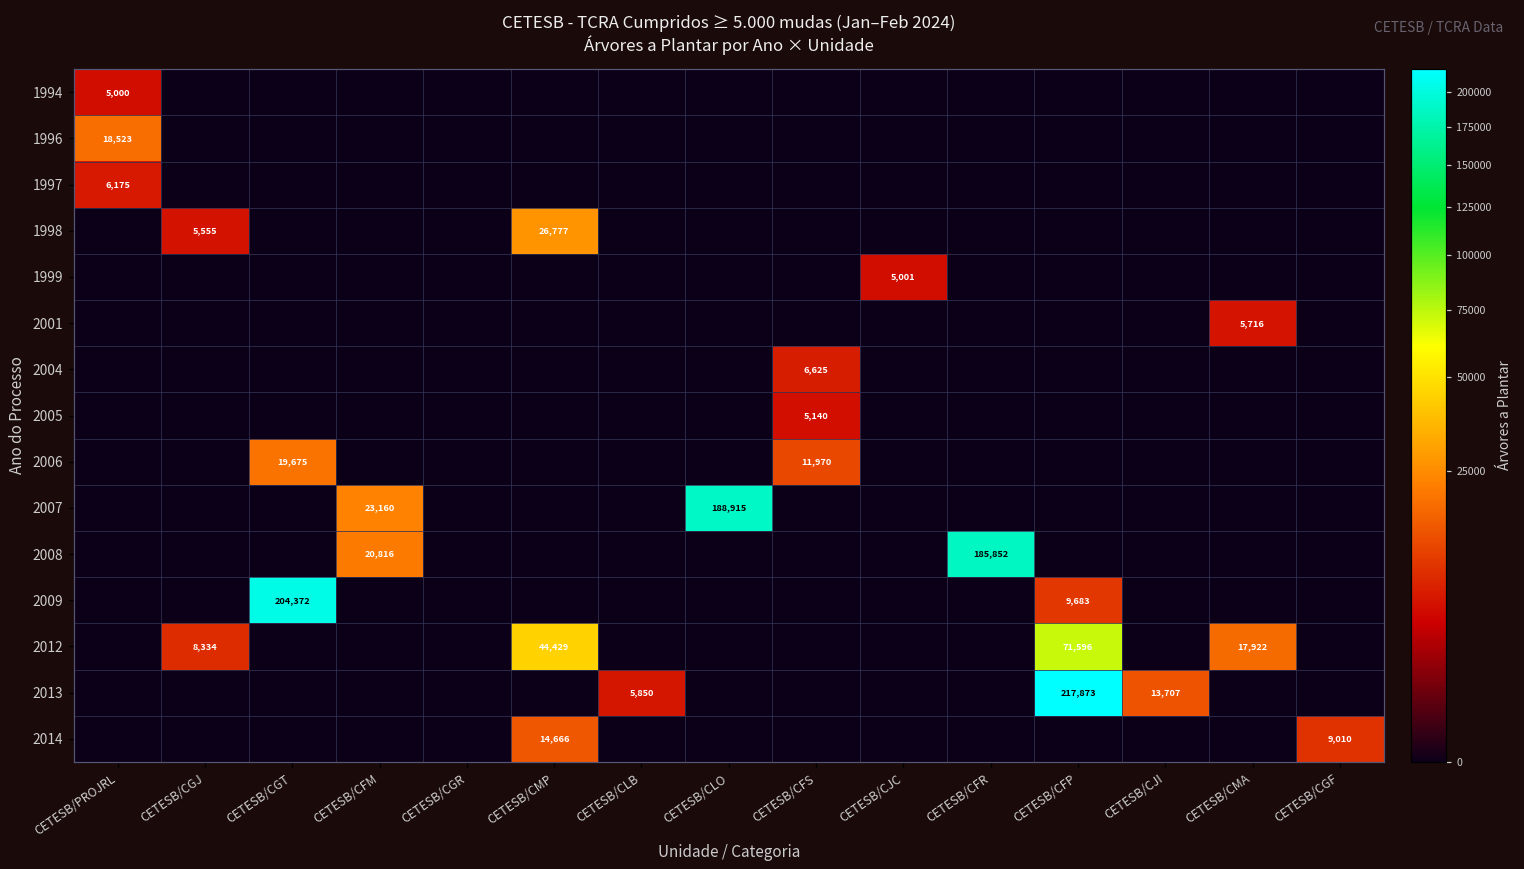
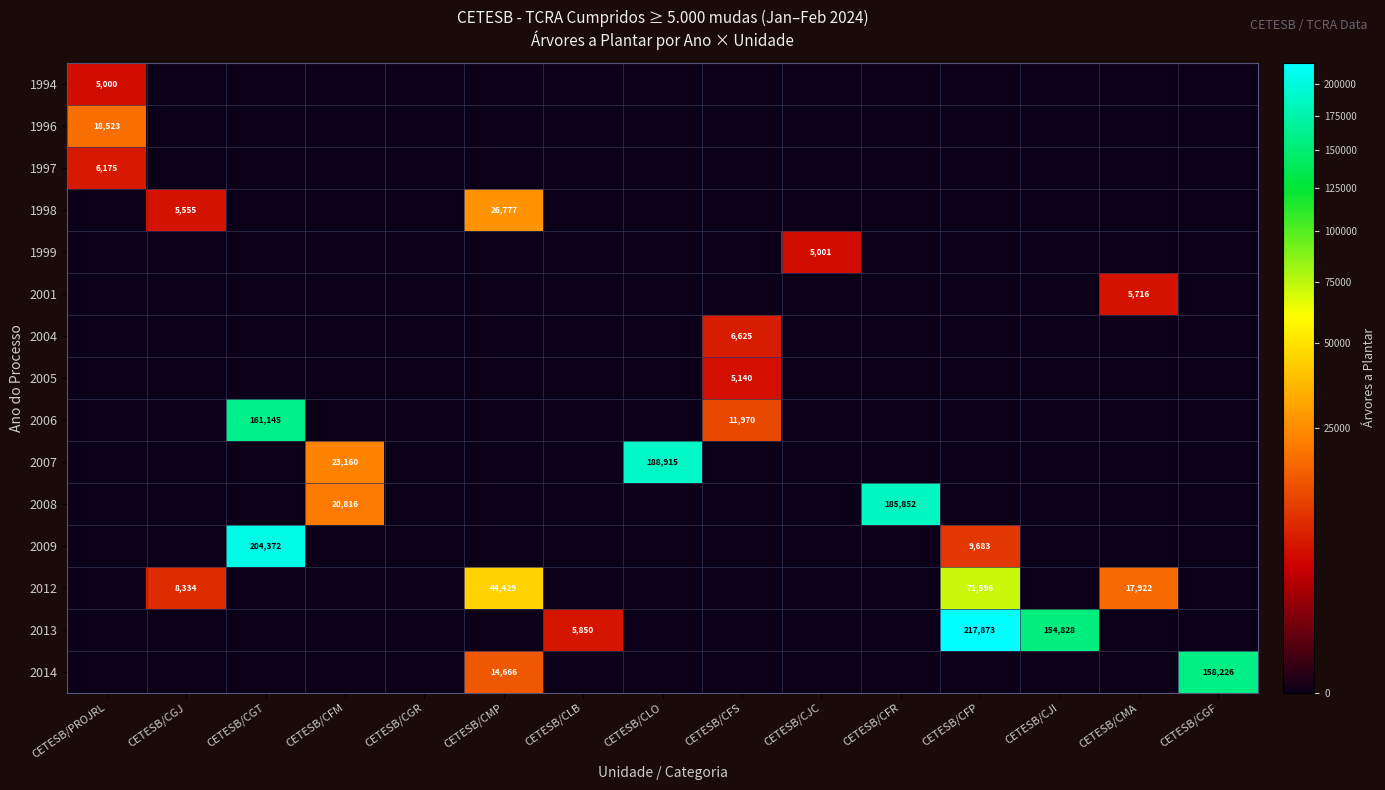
  {
    "1994": {
      "CETESB/PROJRL": "5,000"
    },
    "1996": {
      "CETESB/PROJRL": "18,523"
    },
    "1997": {
      "CETESB/PROJRL": "6,175"
    },
    "1998": {
      "CETESB/CGJ": "5,555",
      "CETESB/CMP": "26,777"
    },
    "1999": {
      "CETESB/CJC": "5,001"
    },
    "2001": {
      "CETESB/CMA": "5,716"
    },
    "2004": {
      "CETESB/CFS": "6,625"
    },
    "2005": {
      "CETESB/CFS": "5,140"
    },
    "2006": {
-     "CETESB/CGT": "19,675",
+     "CETESB/CGT": "161,145",
      "CETESB/CFS": "11,970"
    },
    "2007": {
      "CETESB/CFM": "23,160",
      "CETESB/CLO": "188,915"
    },
    "2008": {
      "CETESB/CFM": "20,816",
      "CETESB/CFR": "185,852"
    },
    "2009": {
      "CETESB/CGT": "204,372",
      "CETESB/CFP": "9,683"
    },
    "2012": {
      "CETESB/CGJ": "8,334",
      "CETESB/CMP": "44,429",
      "CETESB/CFP": "71,596",
      "CETESB/CMA": "17,922"
    },
    "2013": {
      "CETESB/CLB": "5,850",
      "CETESB/CFP": "217,873",
-     "CETESB/CJI": "13,707"
+     "CETESB/CJI": "154,828"
    },
    "2014": {
      "CETESB/CMP": "14,666",
-     "CETESB/CGF": "9,010"
+     "CETESB/CGF": "158,226"
    }
  }
